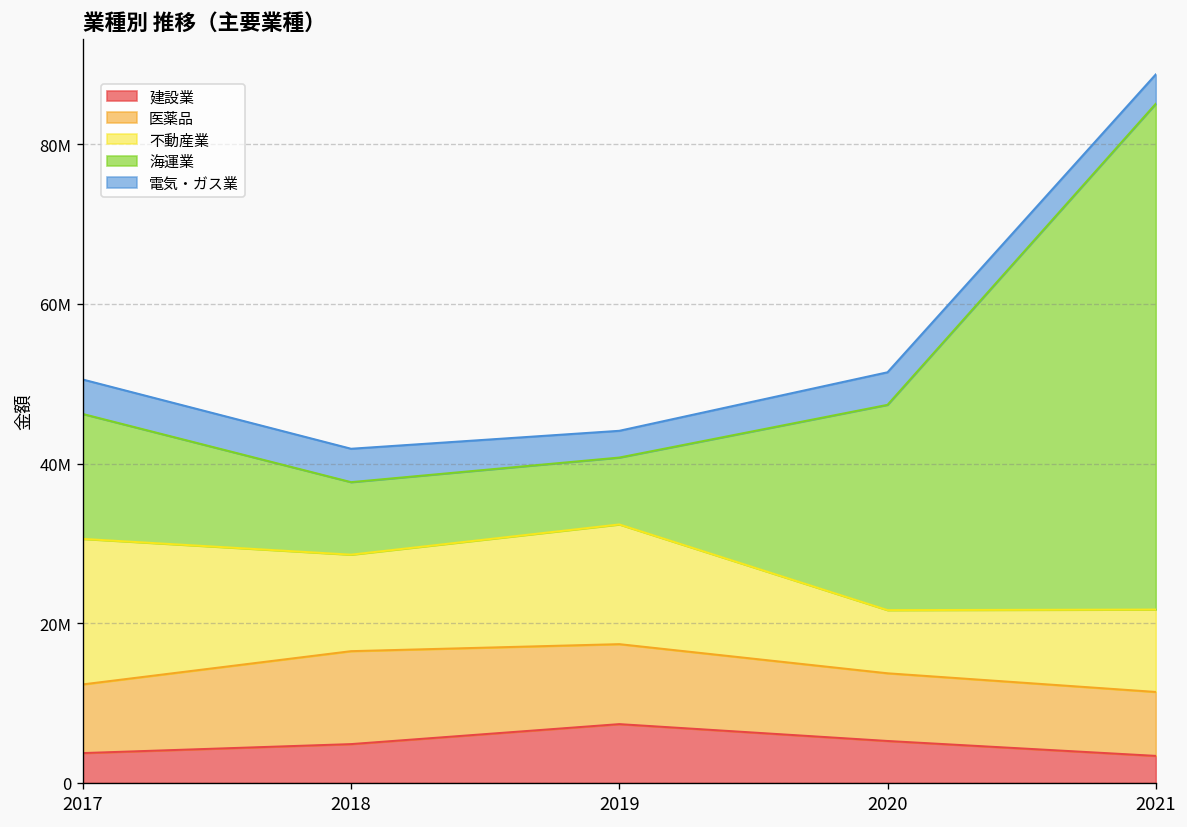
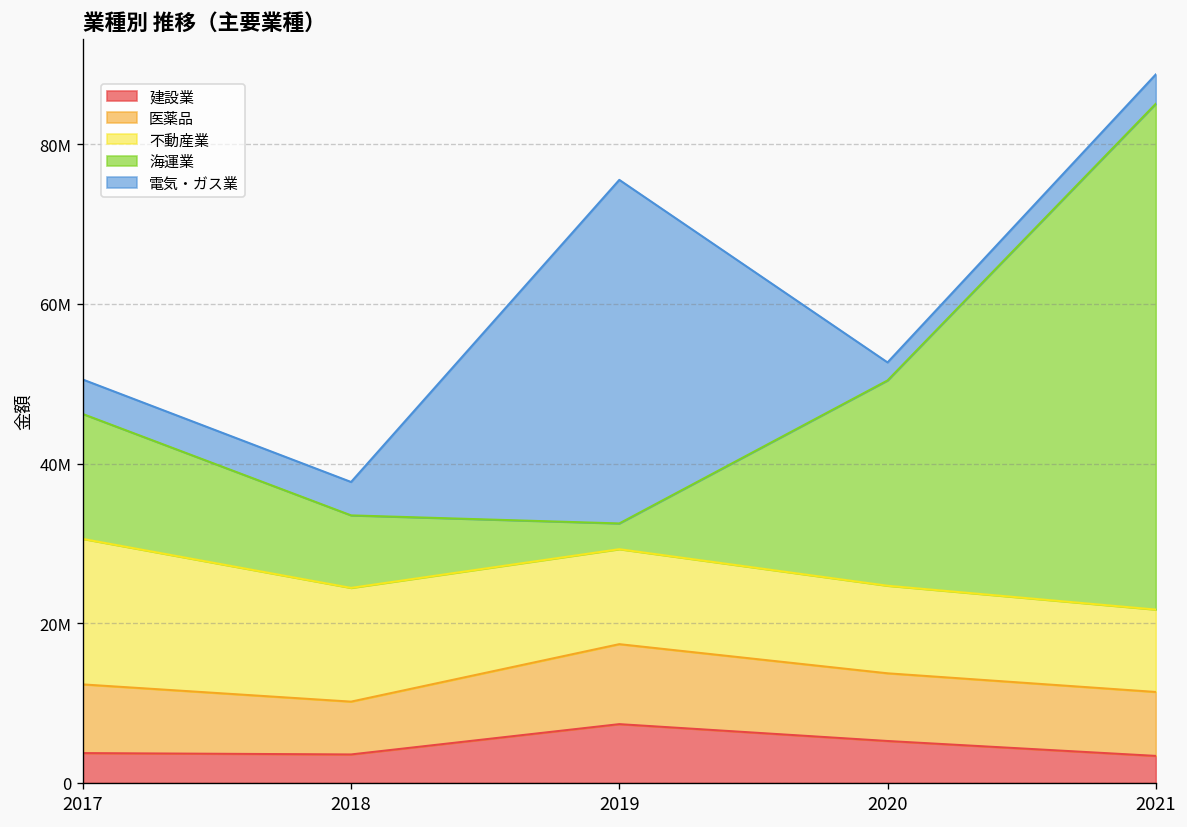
  {
    "建設業": {
      "2017": 4000000,
-     "2018": 5000000,
+     "2018": 4000000,
      "2019": 7000000,
      "2020": 5000000,
      "2021": 3000000
    },
    "医薬品": {
      "2017": 9000000,
-     "2018": 12000000,
+     "2018": 7000000,
      "2019": 10000000,
      "2020": 8000000,
      "2021": 8000000
    },
    "不動産業": {
      "2017": 18000000,
-     "2018": 12000000,
-     "2019": 15000000,
-     "2020": 8000000,
+     "2018": 14000000,
+     "2019": 12000000,
+     "2020": 11000000,
      "2021": 10000000
    },
    "海運業": {
      "2017": 16000000,
      "2018": 9000000,
-     "2019": 8000000,
+     "2019": 3000000,
      "2020": 26000000,
      "2021": 63000000
    },
    "電気・ガス業": {
      "2017": 4000000,
      "2018": 4000000,
-     "2019": 3000000,
-     "2020": 4000000,
+     "2019": 43000000,
+     "2020": 2000000,
      "2021": 4000000
    }
  }
